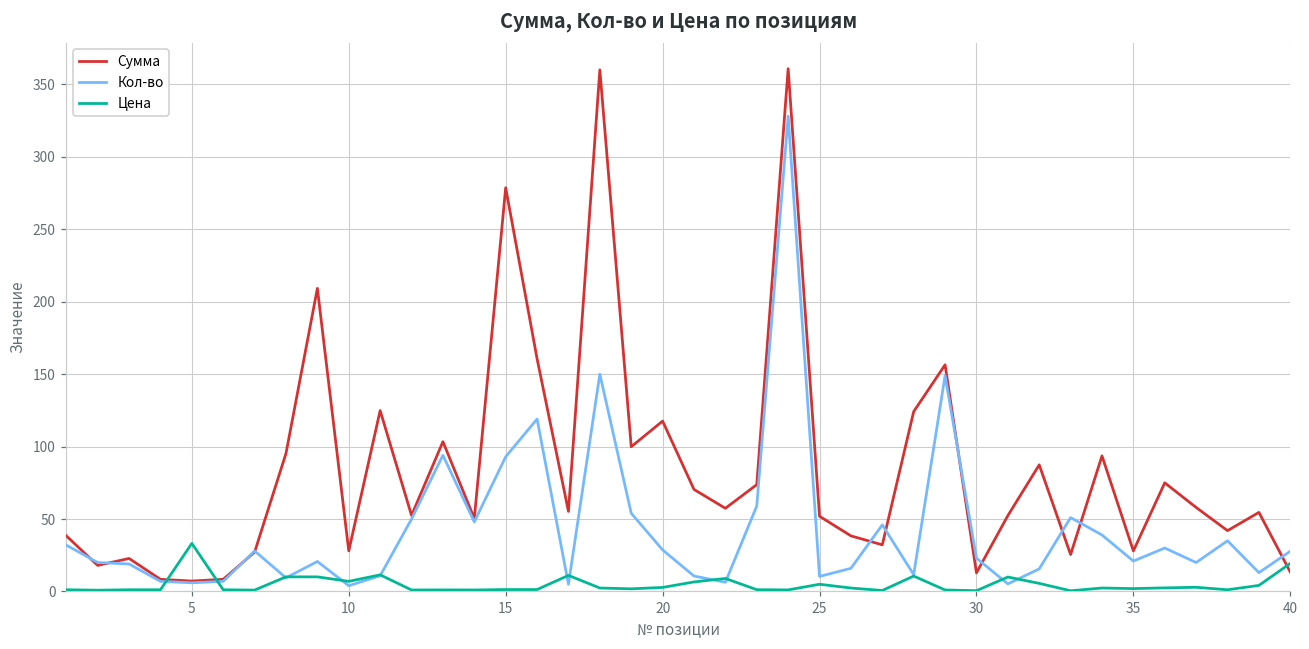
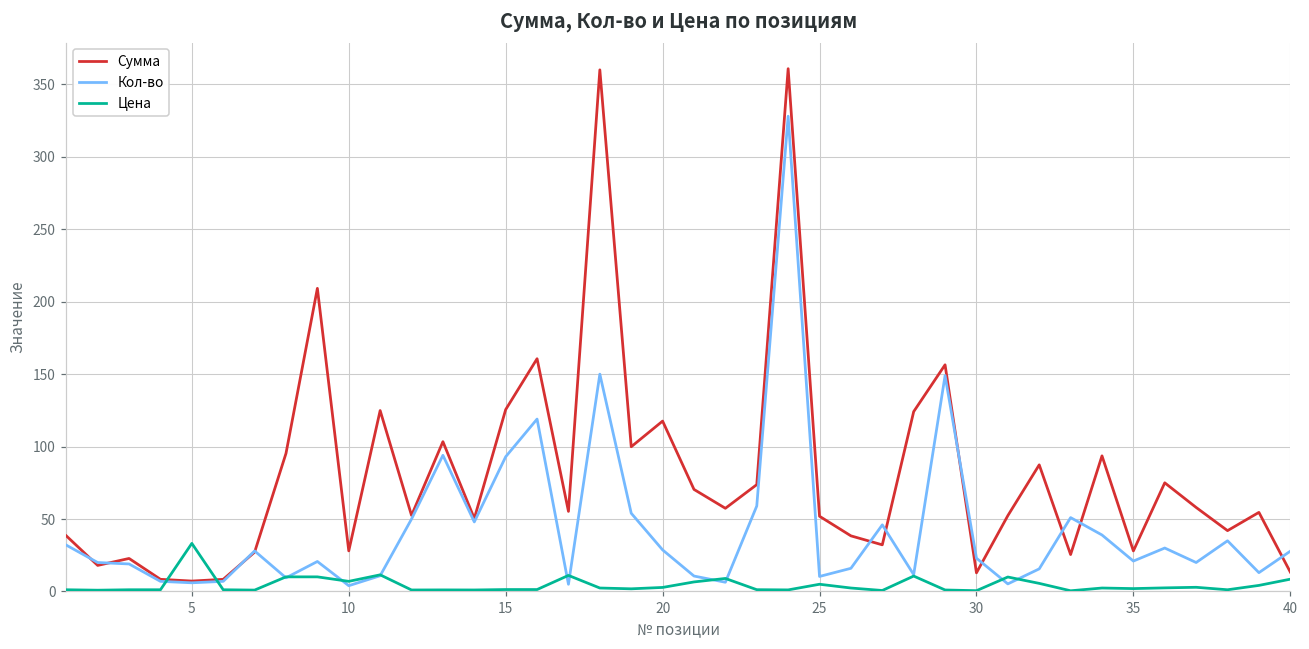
  {
    "Сумма": {
      "10": 28,
-     "15": 279,
+     "15": 126,
      "20": 118,
      "25": 52,
      "30": 13,
      "35": 28,
      "40": 13
    },
    "Кол-во": {
      "10": 4,
      "15": 93,
      "20": 29,
      "25": 10,
      "30": 23,
      "35": 21,
      "40": 28
    },
    "Цена": {
      "5": 33,
      "10": 7,
      "15": 1,
      "20": 3,
      "25": 5,
      "30": 1,
      "35": 2,
-     "40": 19
+     "40": 9
    }
  }
